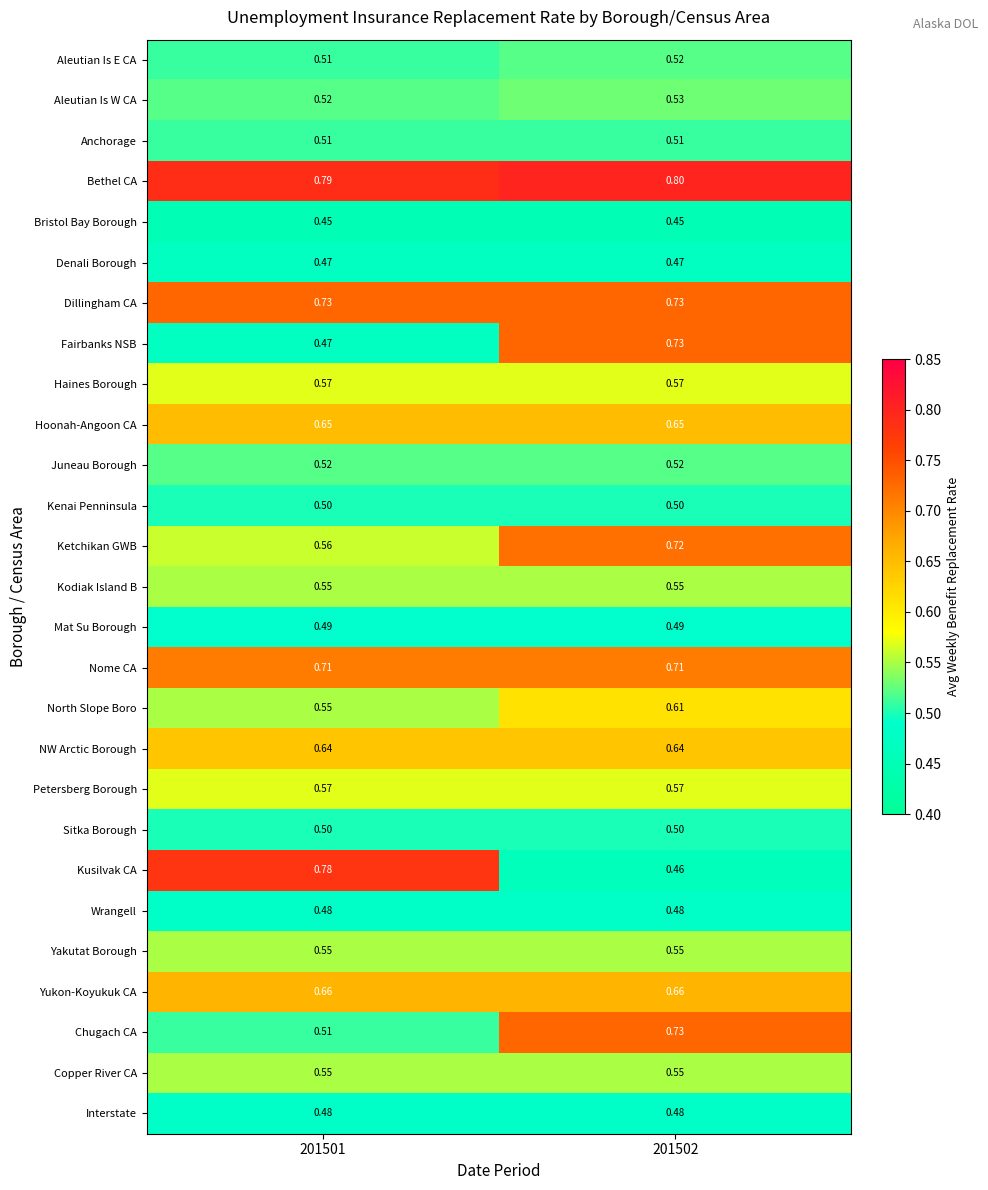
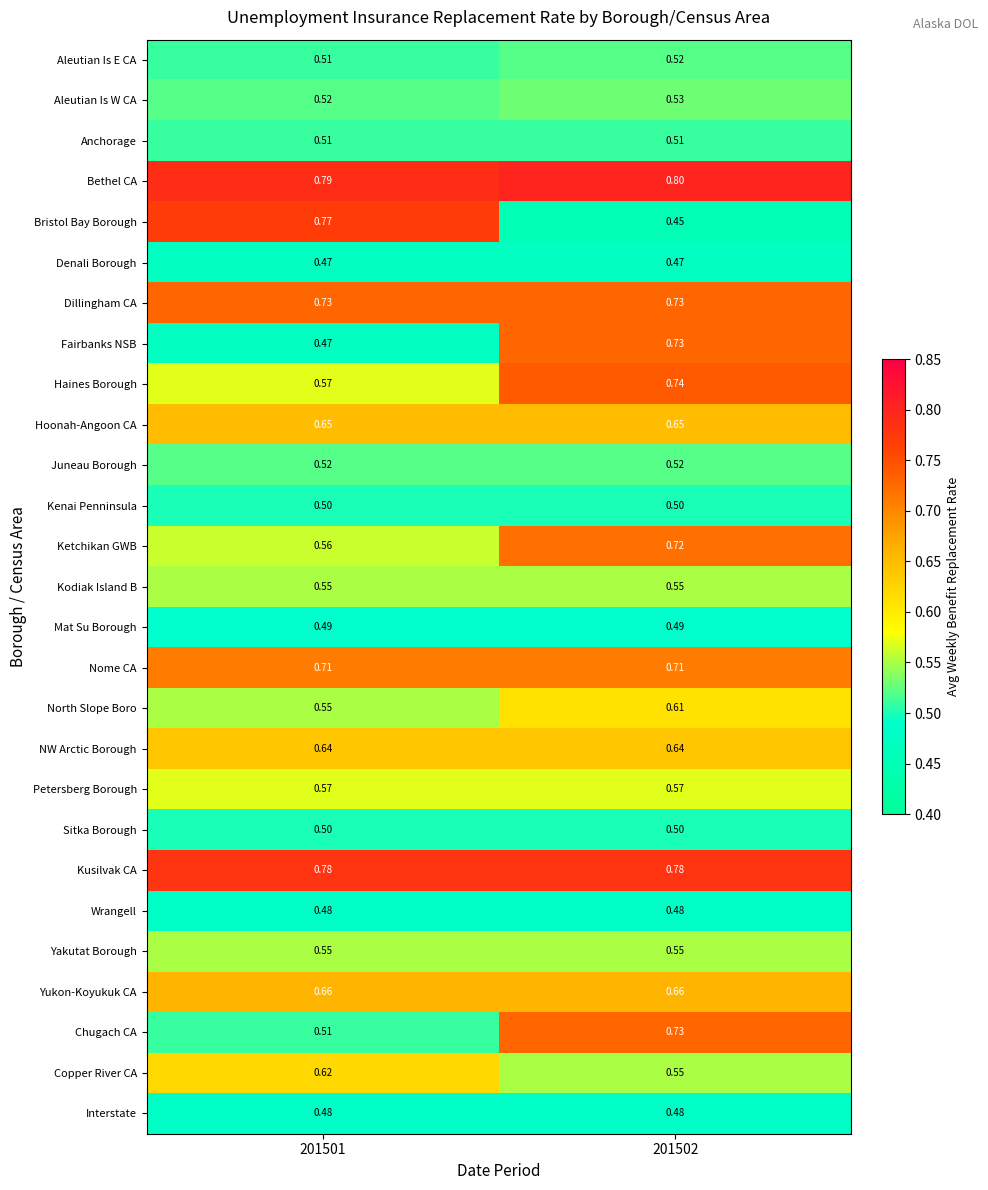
  {
    "Aleutian Is E CA": {
      "201501": 0.51,
      "201502": 0.52
    },
    "Aleutian Is W CA": {
      "201501": 0.52,
      "201502": 0.53
    },
    "Anchorage": {
      "201501": 0.51,
      "201502": 0.51
    },
    "Bethel CA": {
      "201501": 0.79,
      "201502": 0.80
    },
    "Bristol Bay Borough": {
-     "201501": 0.45,
+     "201501": 0.77,
      "201502": 0.45
    },
    "Denali Borough": {
      "201501": 0.47,
      "201502": 0.47
    },
    "Dillingham CA": {
      "201501": 0.73,
      "201502": 0.73
    },
    "Fairbanks NSB": {
      "201501": 0.47,
      "201502": 0.73
    },
    "Haines Borough": {
      "201501": 0.57,
-     "201502": 0.57
+     "201502": 0.74
    },
    "Hoonah-Angoon CA": {
      "201501": 0.65,
      "201502": 0.65
    },
    "Juneau Borough": {
      "201501": 0.52,
      "201502": 0.52
    },
    "Kenai Penninsula": {
      "201501": 0.50,
      "201502": 0.50
    },
    "Ketchikan GWB": {
      "201501": 0.56,
      "201502": 0.72
    },
    "Kodiak Island B": {
      "201501": 0.55,
      "201502": 0.55
    },
    "Mat Su Borough": {
      "201501": 0.49,
      "201502": 0.49
    },
    "Nome CA": {
      "201501": 0.71,
      "201502": 0.71
    },
    "North Slope Boro": {
      "201501": 0.55,
      "201502": 0.61
    },
    "NW Arctic Borough": {
      "201501": 0.64,
      "201502": 0.64
    },
    "Petersberg Borough": {
      "201501": 0.57,
      "201502": 0.57
    },
    "Sitka Borough": {
      "201501": 0.50,
      "201502": 0.50
    },
    "Kusilvak CA": {
      "201501": 0.78,
-     "201502": 0.46
+     "201502": 0.78
    },
    "Wrangell": {
      "201501": 0.48,
      "201502": 0.48
    },
    "Yakutat Borough": {
      "201501": 0.55,
      "201502": 0.55
    },
    "Yukon-Koyukuk CA": {
      "201501": 0.66,
      "201502": 0.66
    },
    "Chugach CA": {
      "201501": 0.51,
      "201502": 0.73
    },
    "Copper River CA": {
-     "201501": 0.55,
+     "201501": 0.62,
      "201502": 0.55
    },
    "Interstate": {
      "201501": 0.48,
      "201502": 0.48
    }
  }
